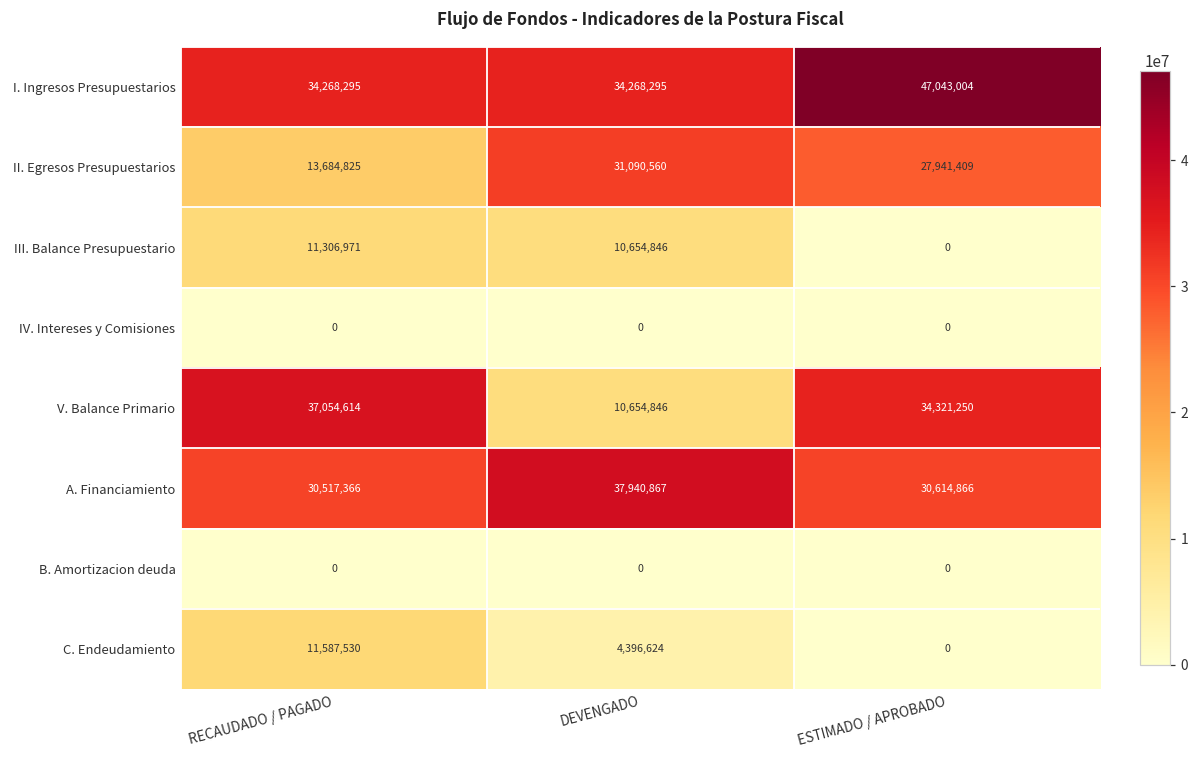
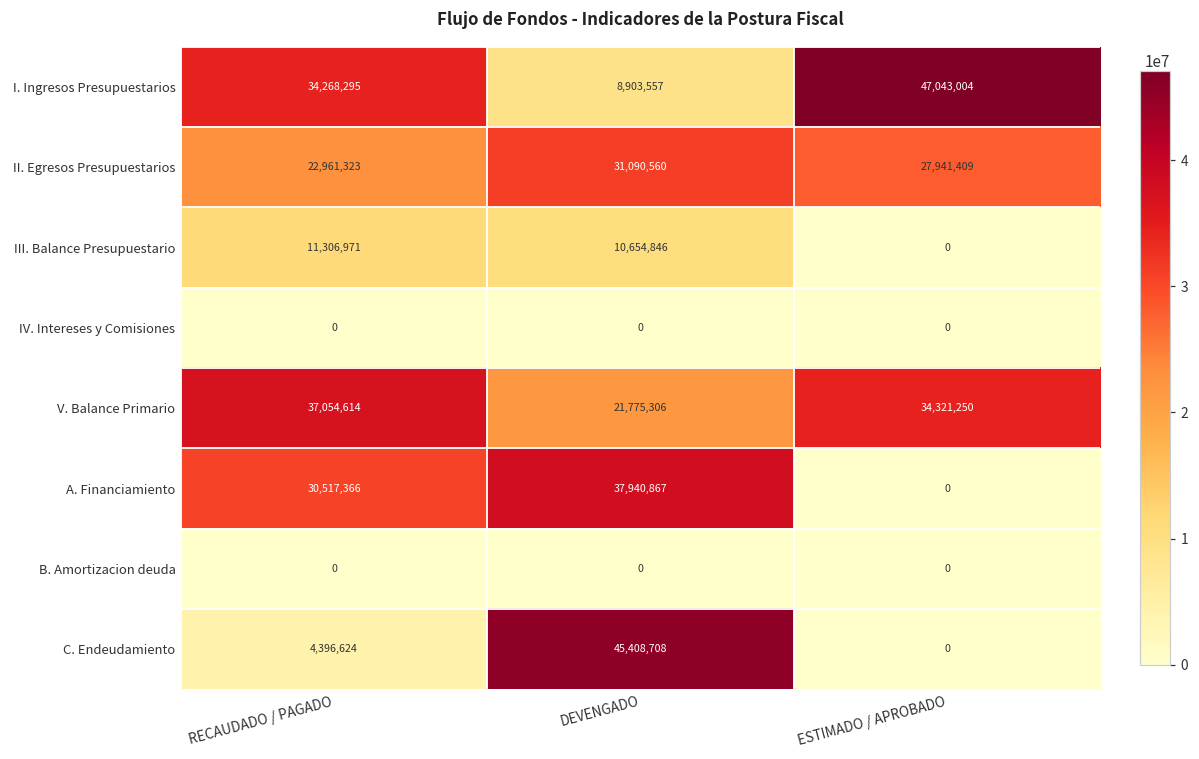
  {
    "I. Ingresos Presupuestarios": {
      "RECAUDADO / PAGADO": "34,268,295",
-     "DEVENGADO": "34,268,295",
+     "DEVENGADO": "8,903,557",
      "ESTIMADO / APROBADO": "47,043,004"
    },
    "II. Egresos Presupuestarios": {
-     "RECAUDADO / PAGADO": "13,684,825",
+     "RECAUDADO / PAGADO": "22,961,323",
      "DEVENGADO": "31,090,560",
      "ESTIMADO / APROBADO": "27,941,409"
    },
    "III. Balance Presupuestario": {
      "RECAUDADO / PAGADO": "11,306,971",
      "DEVENGADO": "10,654,846",
      "ESTIMADO / APROBADO": "0"
    },
    "IV. Intereses y Comisiones": {
      "RECAUDADO / PAGADO": "0",
      "DEVENGADO": "0",
      "ESTIMADO / APROBADO": "0"
    },
    "V. Balance Primario": {
      "RECAUDADO / PAGADO": "37,054,614",
-     "DEVENGADO": "10,654,846",
+     "DEVENGADO": "21,775,306",
      "ESTIMADO / APROBADO": "34,321,250"
    },
    "A. Financiamiento": {
      "RECAUDADO / PAGADO": "30,517,366",
      "DEVENGADO": "37,940,867",
-     "ESTIMADO / APROBADO": "30,614,866"
+     "ESTIMADO / APROBADO": "0"
    },
    "B. Amortizacion deuda": {
      "RECAUDADO / PAGADO": "0",
      "DEVENGADO": "0",
      "ESTIMADO / APROBADO": "0"
    },
    "C. Endeudamiento": {
-     "RECAUDADO / PAGADO": "11,587,530",
-     "DEVENGADO": "4,396,624",
+     "RECAUDADO / PAGADO": "4,396,624",
+     "DEVENGADO": "45,408,708",
      "ESTIMADO / APROBADO": "0"
    }
  }
